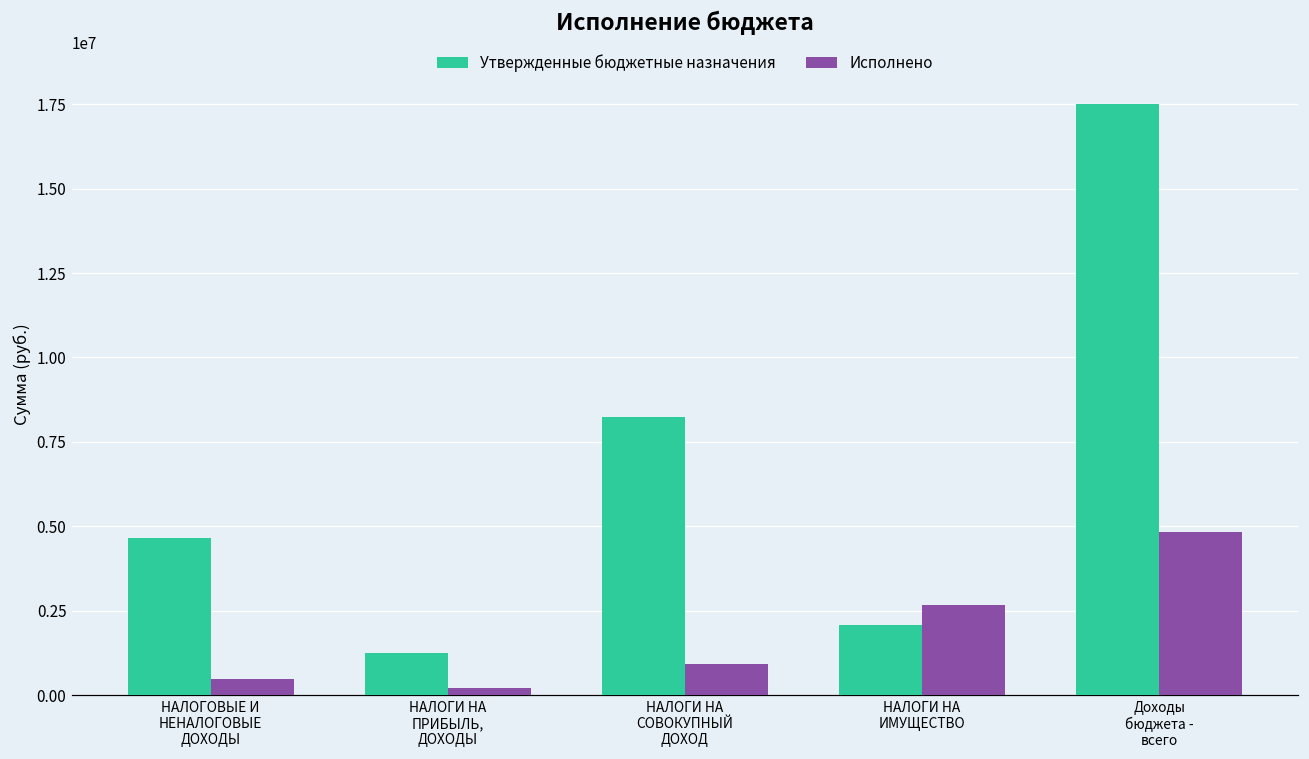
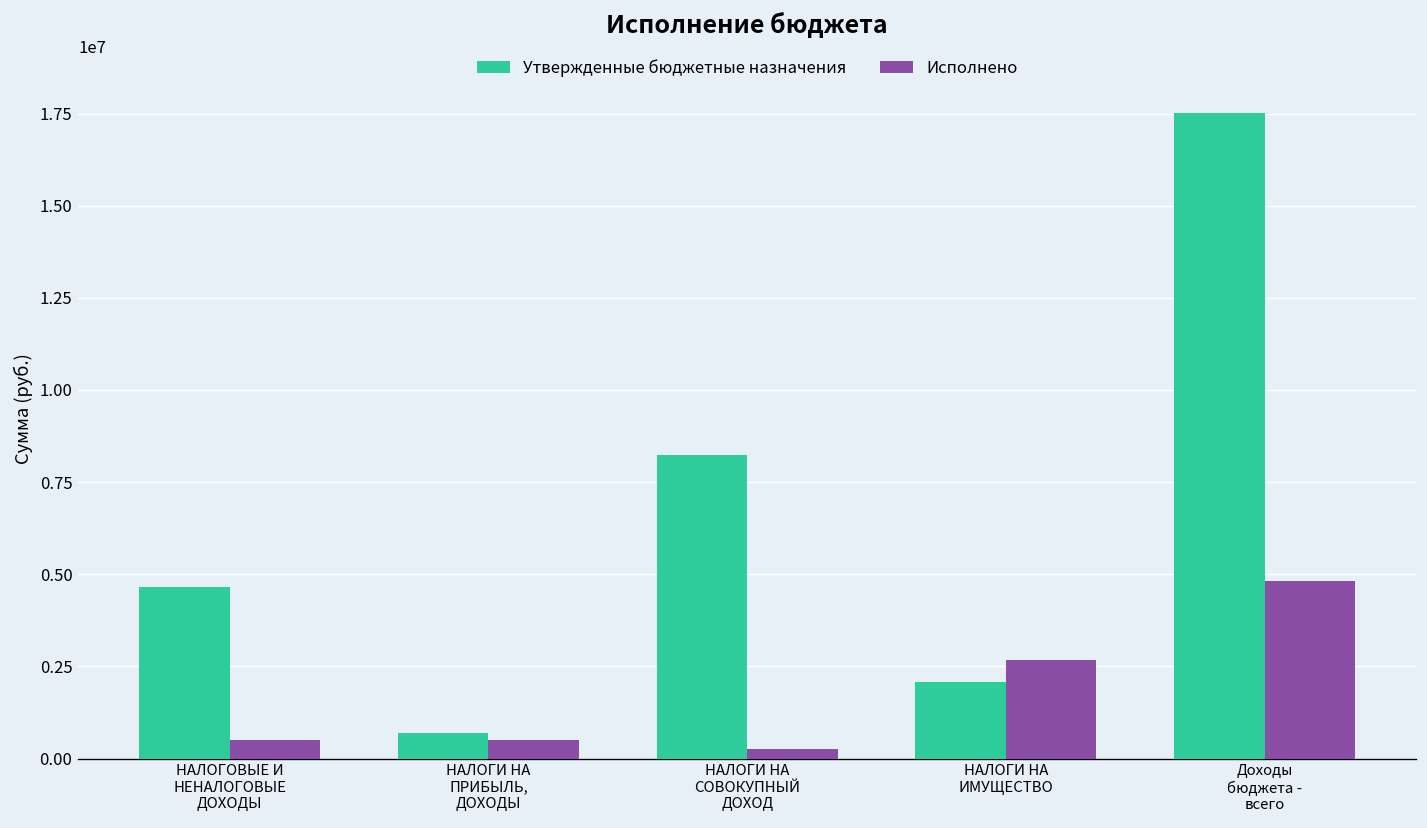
  {
    "Утвержденные бюджетные назначения": {
      "НАЛОГОВЫЕ И НЕНАЛОГОВЫЕ ДОХОДЫ": 4700000,
-     "НАЛОГИ НА ПРИБЫЛЬ, ДОХОДЫ": 1300000,
+     "НАЛОГИ НА ПРИБЫЛЬ, ДОХОДЫ": 700000,
      "НАЛОГИ НА СОВОКУПНЫЙ ДОХОД": 8200000,
      "НАЛОГИ НА ИМУЩЕСТВО": 2100000,
      "Доходы бюджета - всего": 17500000
    },
    "Исполнено": {
      "НАЛОГОВЫЕ И НЕНАЛОГОВЫЕ ДОХОДЫ": 500000,
-     "НАЛОГИ НА ПРИБЫЛЬ, ДОХОДЫ": 200000,
-     "НАЛОГИ НА СОВОКУПНЫЙ ДОХОД": 900000,
+     "НАЛОГИ НА ПРИБЫЛЬ, ДОХОДЫ": 500000,
+     "НАЛОГИ НА СОВОКУПНЫЙ ДОХОД": 300000,
      "НАЛОГИ НА ИМУЩЕСТВО": 2700000,
      "Доходы бюджета - всего": 4800000
    }
  }
